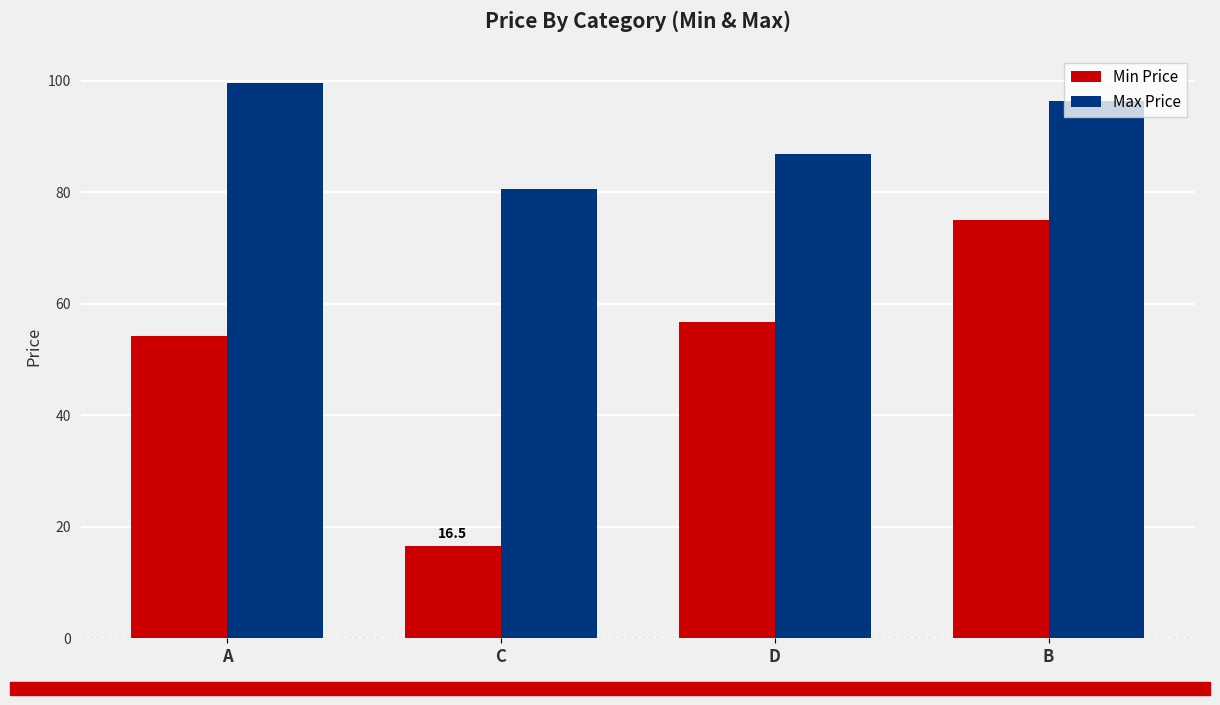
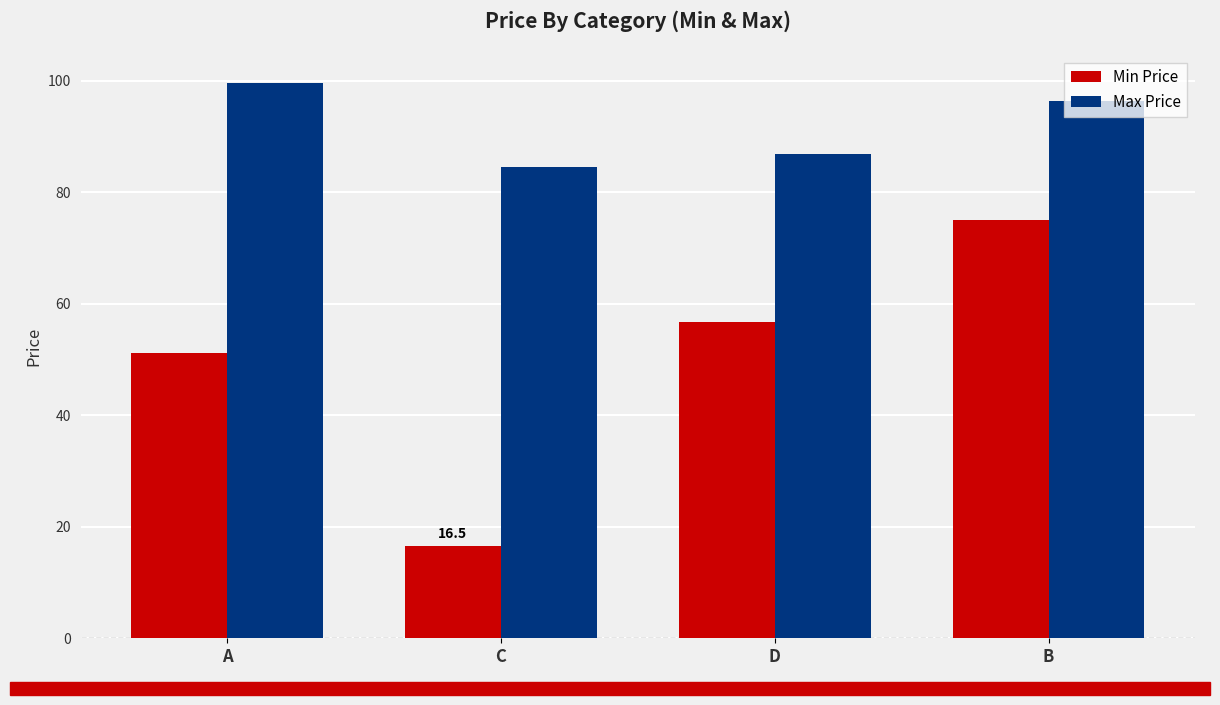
  {
    "Min Price": {
-     "A": 54,
+     "A": 51,
      "D": 57,
      "B": 75
    },
    "Max Price": {
      "A": 100,
-     "C": 81,
+     "C": 85,
      "D": 87
    }
  }
